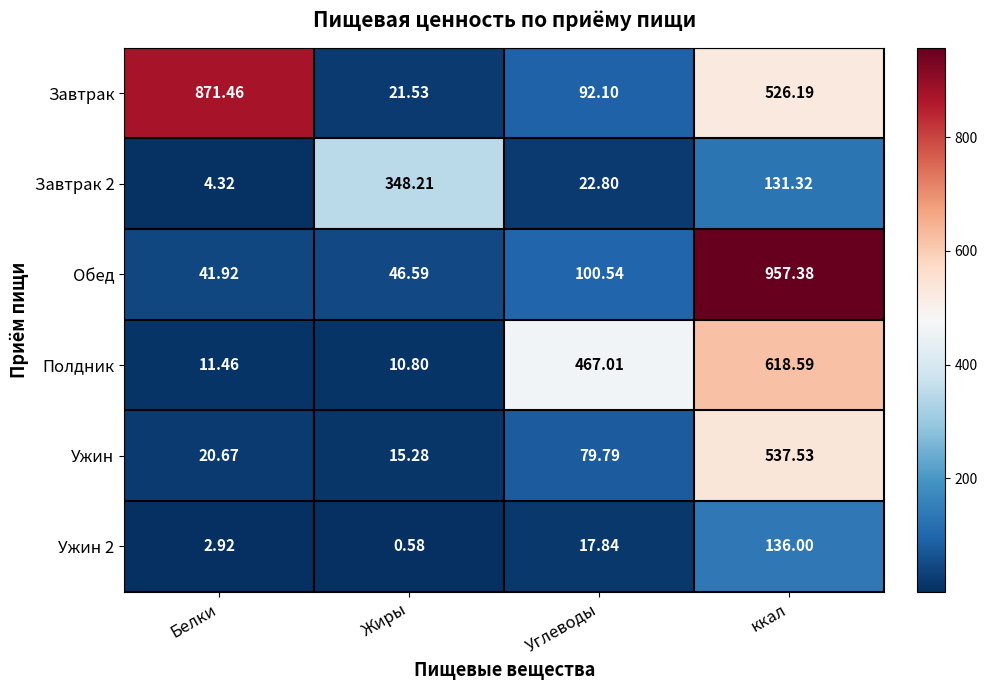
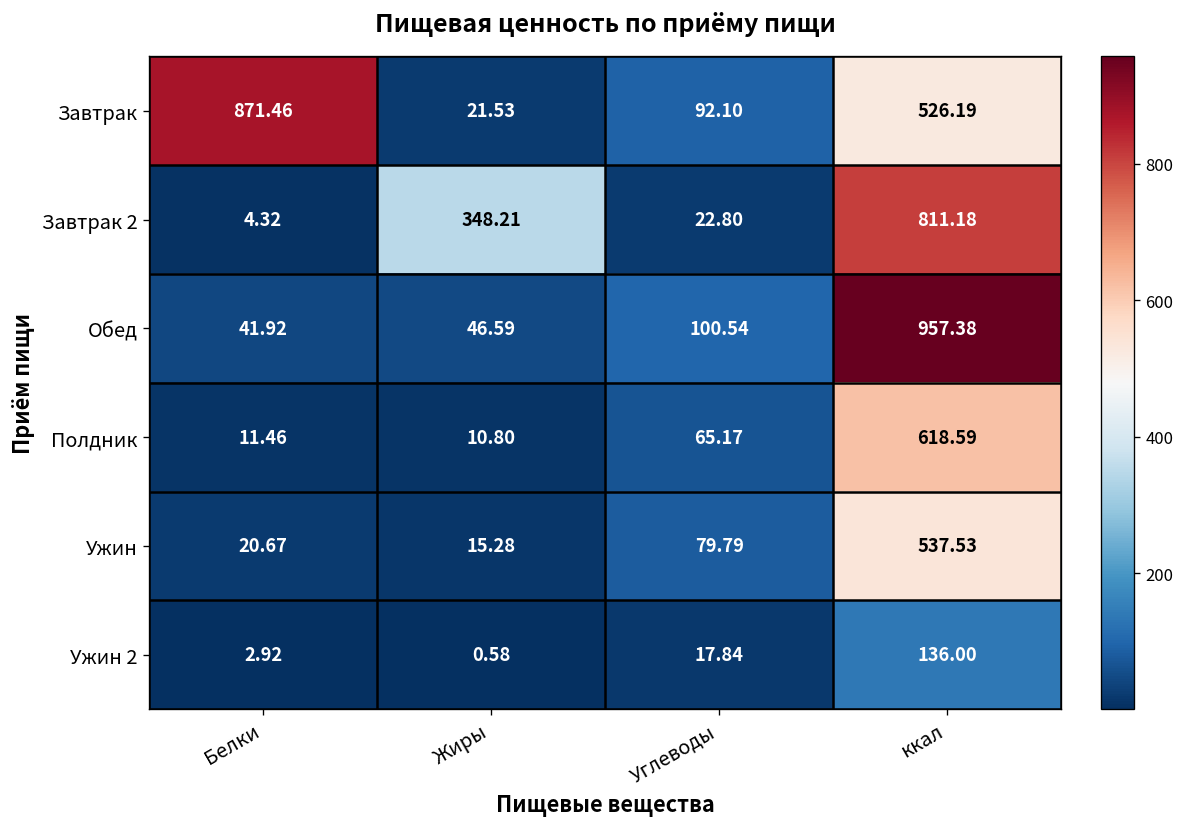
  {
    "Завтрак": {
      "Белки": 871.46,
      "Жиры": 21.53,
      "Углеводы": 92.10,
      "ккал": 526.19
    },
    "Завтрак 2": {
      "Белки": 4.32,
      "Жиры": 348.21,
      "Углеводы": 22.80,
-     "ккал": 131.32
+     "ккал": 811.18
    },
    "Обед": {
      "Белки": 41.92,
      "Жиры": 46.59,
      "Углеводы": 100.54,
      "ккал": 957.38
    },
    "Полдник": {
      "Белки": 11.46,
      "Жиры": 10.80,
-     "Углеводы": 467.01,
+     "Углеводы": 65.17,
      "ккал": 618.59
    },
    "Ужин": {
      "Белки": 20.67,
      "Жиры": 15.28,
      "Углеводы": 79.79,
      "ккал": 537.53
    },
    "Ужин 2": {
      "Белки": 2.92,
      "Жиры": 0.58,
      "Углеводы": 17.84,
      "ккал": 136.00
    }
  }
